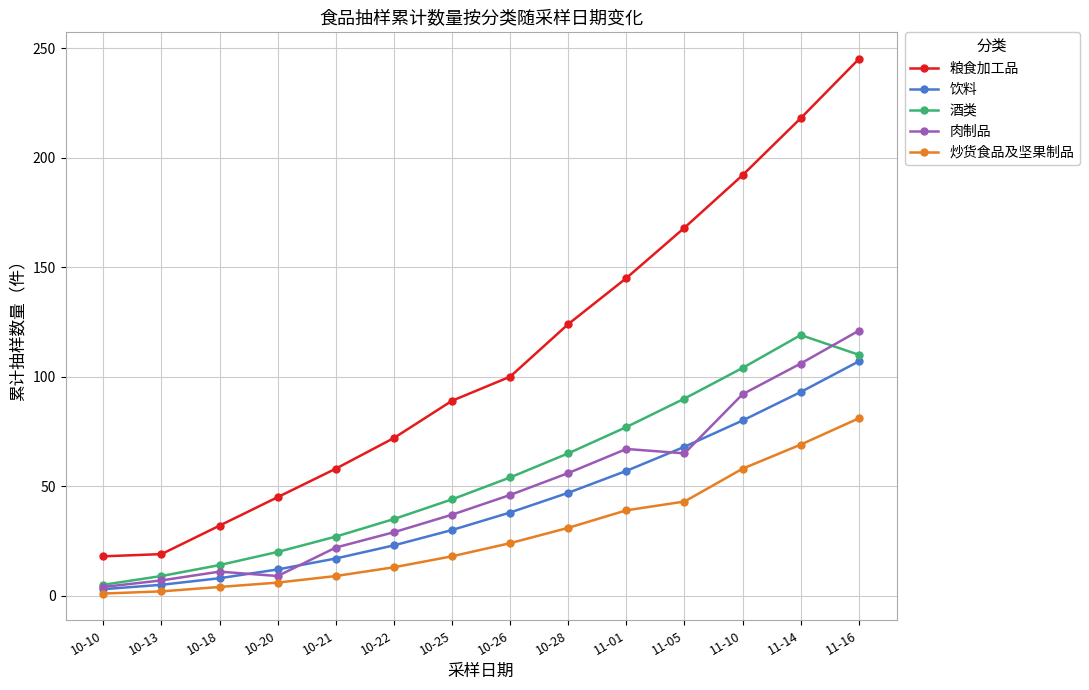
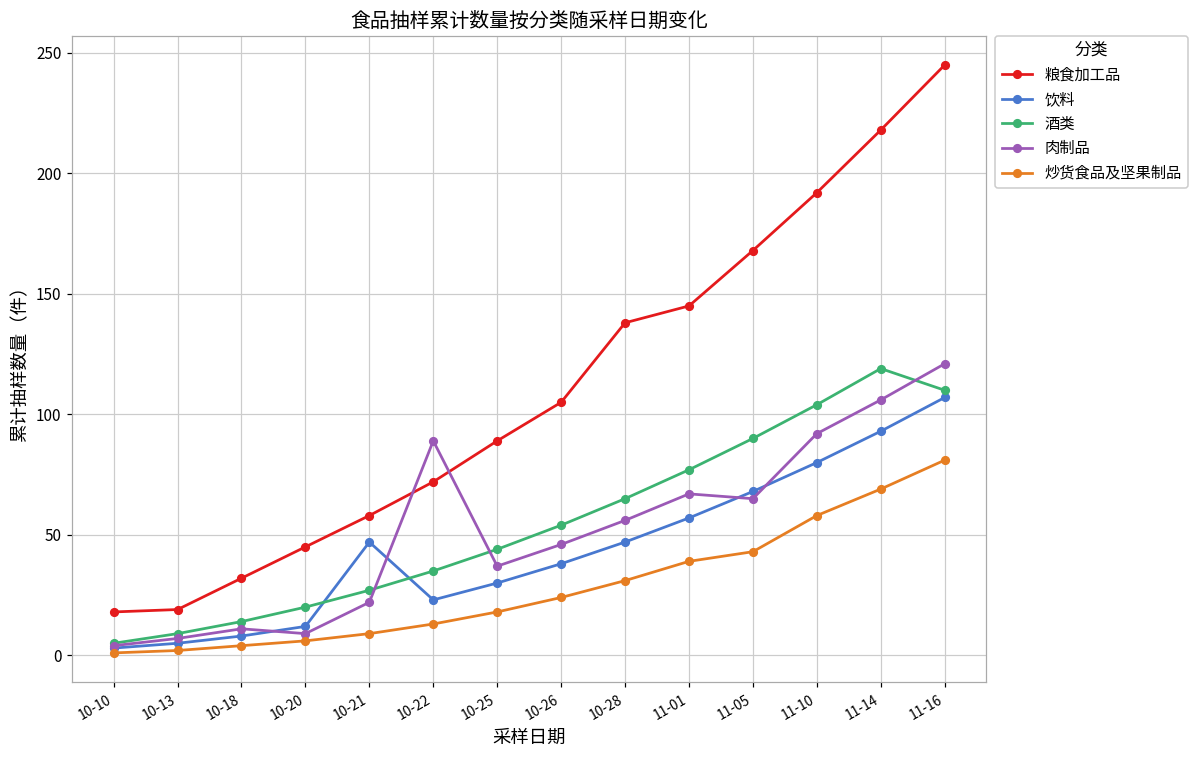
  {
    "粮食加工品": {
      "10-10": 18,
      "10-13": 19,
      "10-18": 32,
      "10-20": 45,
      "10-21": 58,
      "10-22": 72,
      "10-25": 89,
-     "10-26": 100,
-     "10-28": 124,
+     "10-26": 105,
+     "10-28": 138,
      "11-01": 145,
      "11-05": 168,
      "11-10": 192,
      "11-14": 218,
      "11-16": 245
    },
    "饮料": {
      "10-13": 5,
      "10-18": 8,
      "10-20": 12,
-     "10-21": 17,
+     "10-21": 47,
      "10-22": 23,
      "10-25": 30,
      "10-26": 38,
      "10-28": 47,
      "11-01": 57,
      "11-05": 68,
      "11-10": 80,
      "11-14": 93,
      "11-16": 107
    },
    "酒类": {
      "10-13": 9,
      "10-18": 14,
      "10-20": 20,
      "10-21": 27,
      "10-22": 35,
      "10-25": 44,
      "10-26": 54,
      "10-28": 65,
      "11-01": 77,
      "11-05": 90,
      "11-10": 104,
      "11-14": 119,
      "11-16": 110
    },
    "肉制品": {
      "10-13": 7,
      "10-18": 11,
      "10-20": 9,
      "10-21": 22,
-     "10-22": 29,
+     "10-22": 89,
      "10-25": 37,
      "10-26": 46,
      "10-28": 56,
      "11-01": 67,
      "11-05": 65,
      "11-10": 92,
      "11-14": 106,
      "11-16": 121
    },
    "炒货食品及坚果制品": {
      "10-10": 1,
      "10-13": 2,
      "10-18": 4,
      "10-20": 6,
      "10-21": 9,
      "10-22": 13,
      "10-25": 18,
      "10-26": 24,
      "10-28": 31,
      "11-01": 39,
      "11-05": 43,
      "11-10": 58,
      "11-14": 69,
      "11-16": 81
    }
  }
